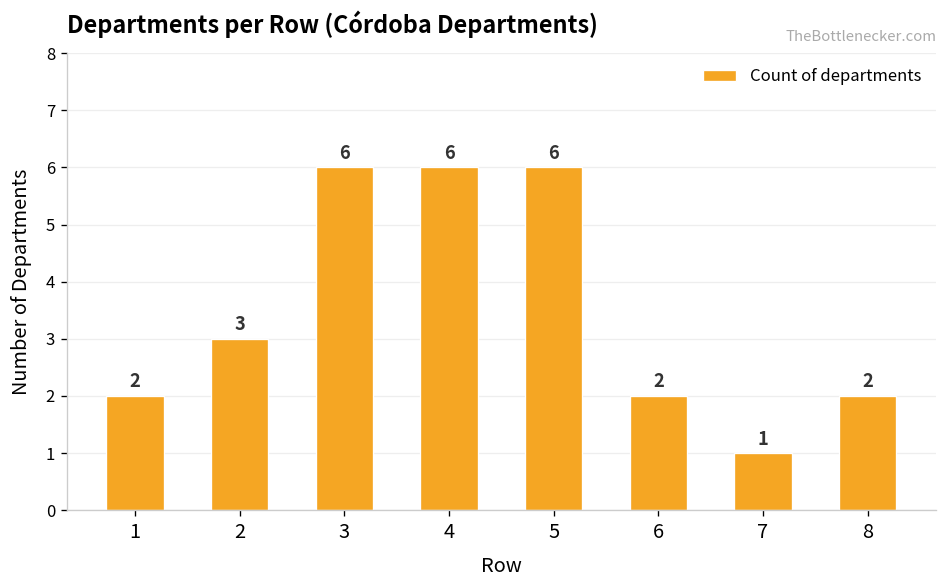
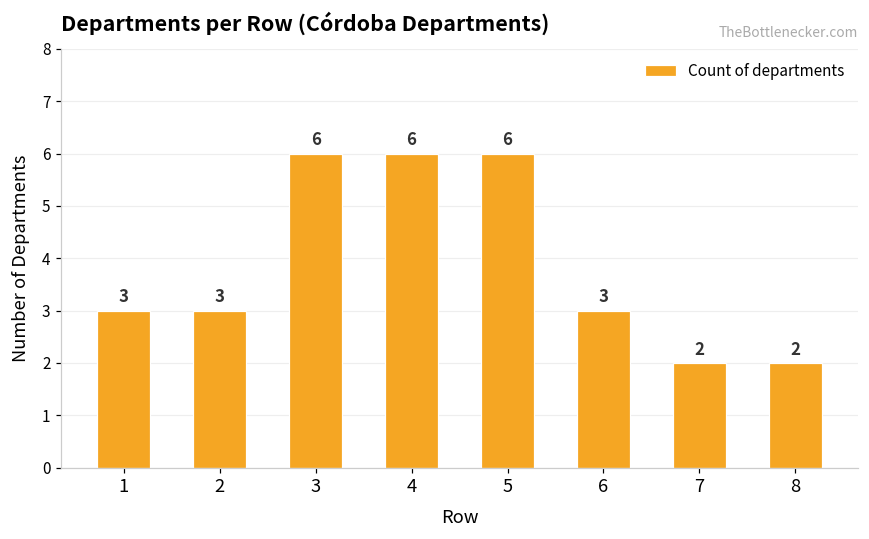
  {
-   "1": 2,
+   "1": 3,
    "2": 3,
    "3": 6,
    "4": 6,
    "5": 6,
-   "6": 2,
-   "7": 1,
+   "6": 3,
+   "7": 2,
    "8": 2
  }
